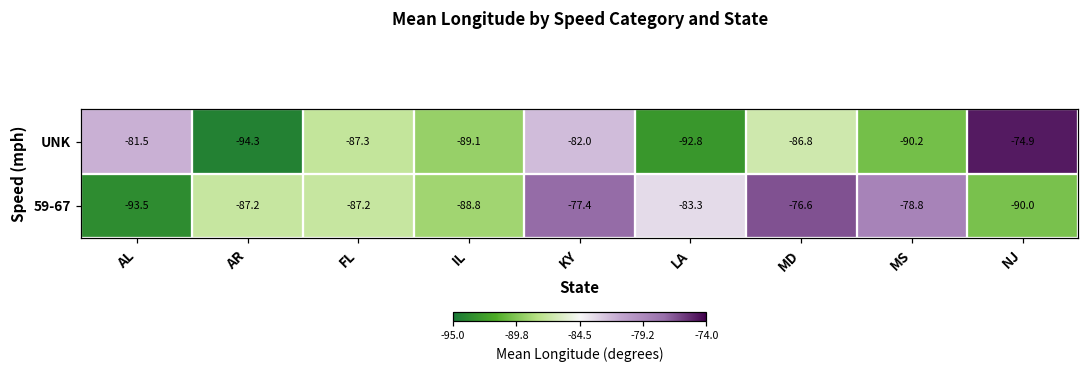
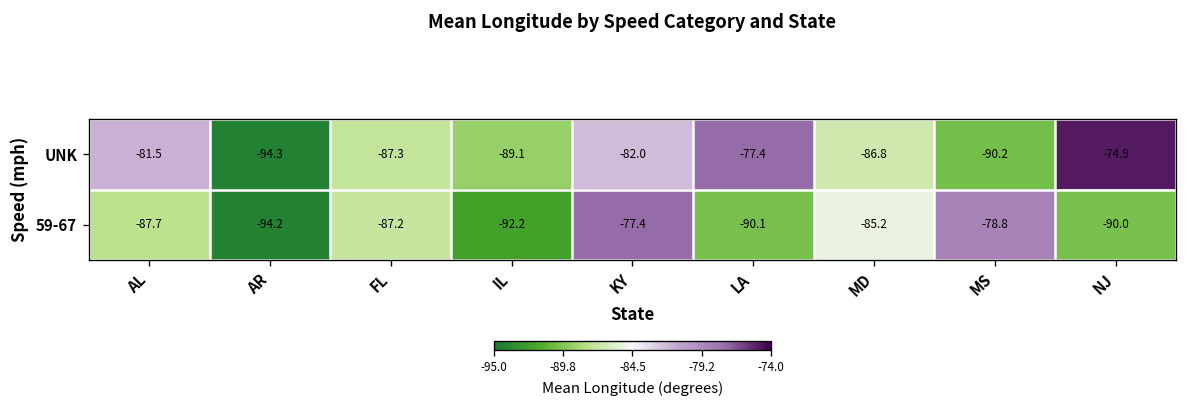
  {
    "UNK": {
      "AL": -81.5,
      "AR": -94.3,
      "FL": -87.3,
      "IL": -89.1,
      "KY": -82.0,
-     "LA": -92.8,
+     "LA": -77.4,
      "MD": -86.8,
      "MS": -90.2,
      "NJ": -74.9
    },
    "59-67": {
-     "AL": -93.5,
-     "AR": -87.2,
+     "AL": -87.7,
+     "AR": -94.2,
      "FL": -87.2,
-     "IL": -88.8,
+     "IL": -92.2,
      "KY": -77.4,
-     "LA": -83.3,
-     "MD": -76.6,
+     "LA": -90.1,
+     "MD": -85.2,
      "MS": -78.8,
      "NJ": -90.0
    }
  }
